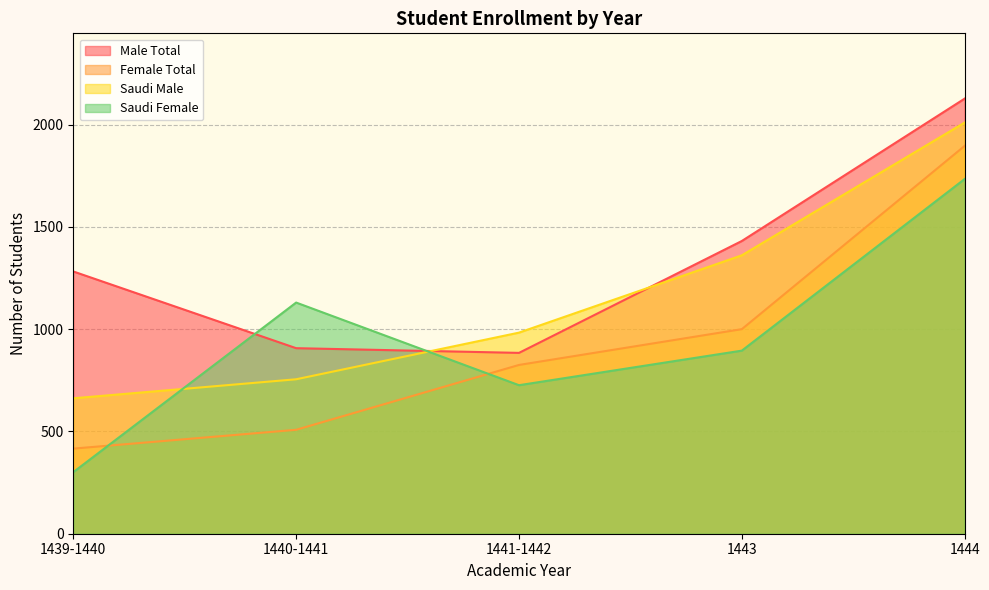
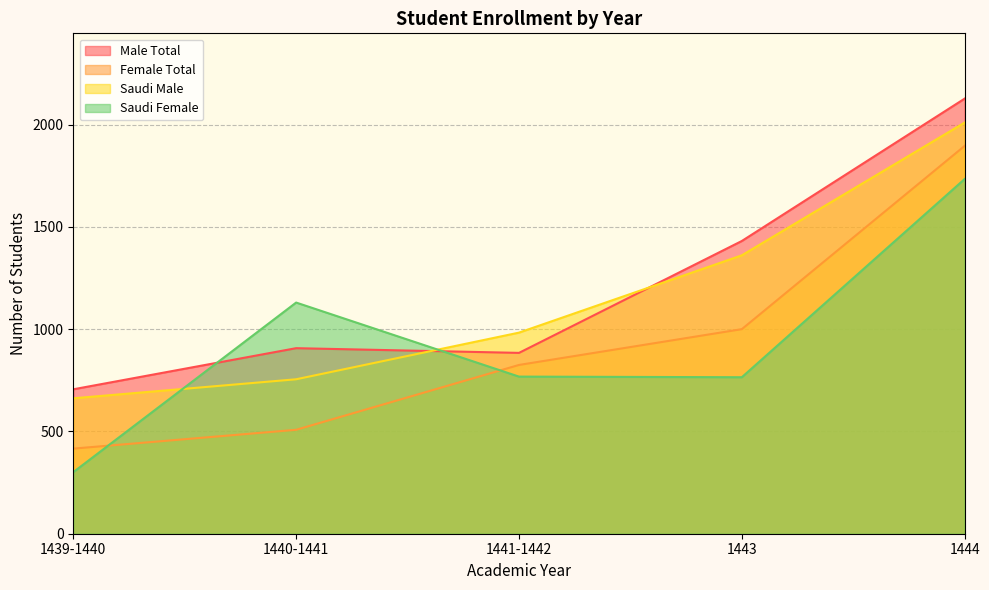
  {
    "Male Total": {
-     "1439-1440": 1280,
+     "1439-1440": 710,
      "1440-1441": 910,
      "1441-1442": 880,
      "1443": 1430,
      "1444": 2130
    },
    "Saudi Female": {
      "1439-1440": 300,
      "1440-1441": 1130,
-     "1441-1442": 730,
-     "1443": 900,
+     "1441-1442": 770,
+     "1443": 770,
      "1444": 1730
    }
  }
